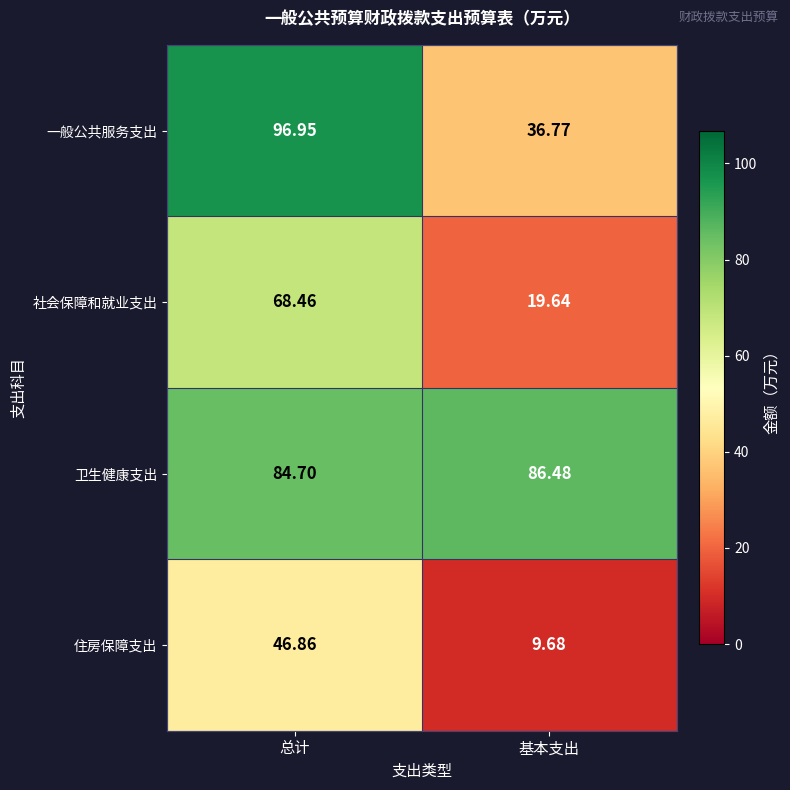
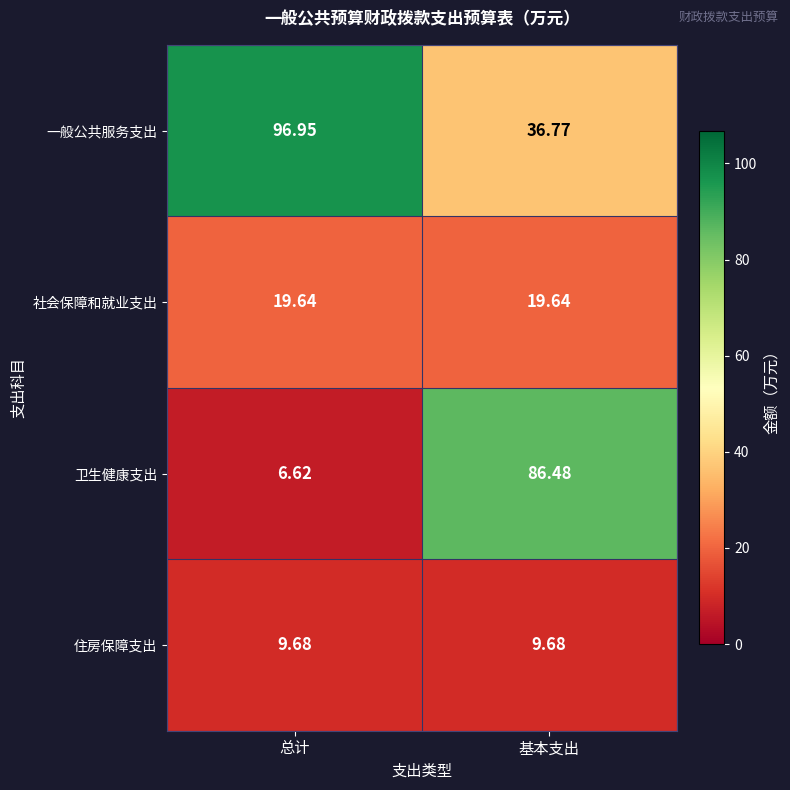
  {
    "一般公共服务支出": {
      "总计": 96.95,
      "基本支出": 36.77
    },
    "社会保障和就业支出": {
-     "总计": 68.46,
+     "总计": 19.64,
      "基本支出": 19.64
    },
    "卫生健康支出": {
-     "总计": 84.70,
+     "总计": 6.62,
      "基本支出": 86.48
    },
    "住房保障支出": {
-     "总计": 46.86,
+     "总计": 9.68,
      "基本支出": 9.68
    }
  }
